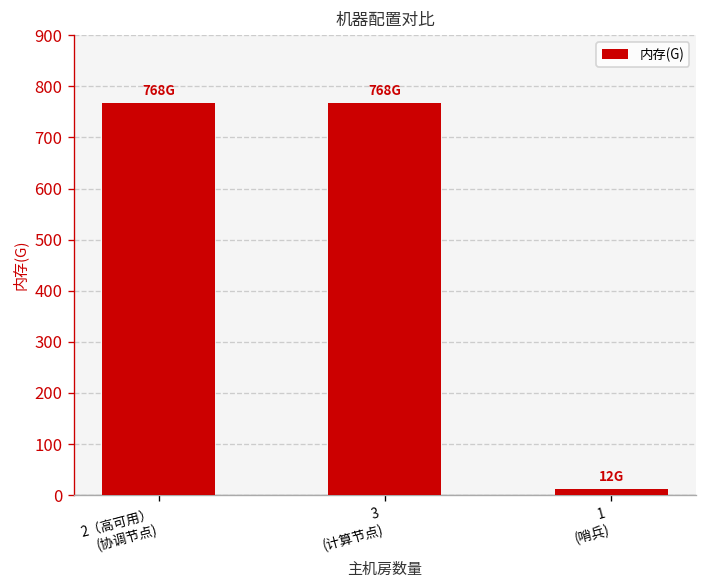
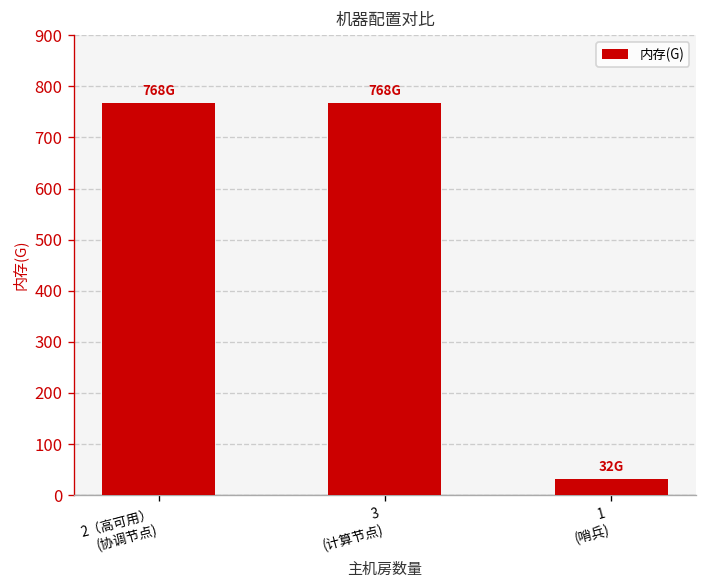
  {
    "2（高可用） (协调节点)": "768G",
    "3 (计算节点)": "768G",
-   "1 (哨兵)": "12G"
+   "1 (哨兵)": "32G"
  }
